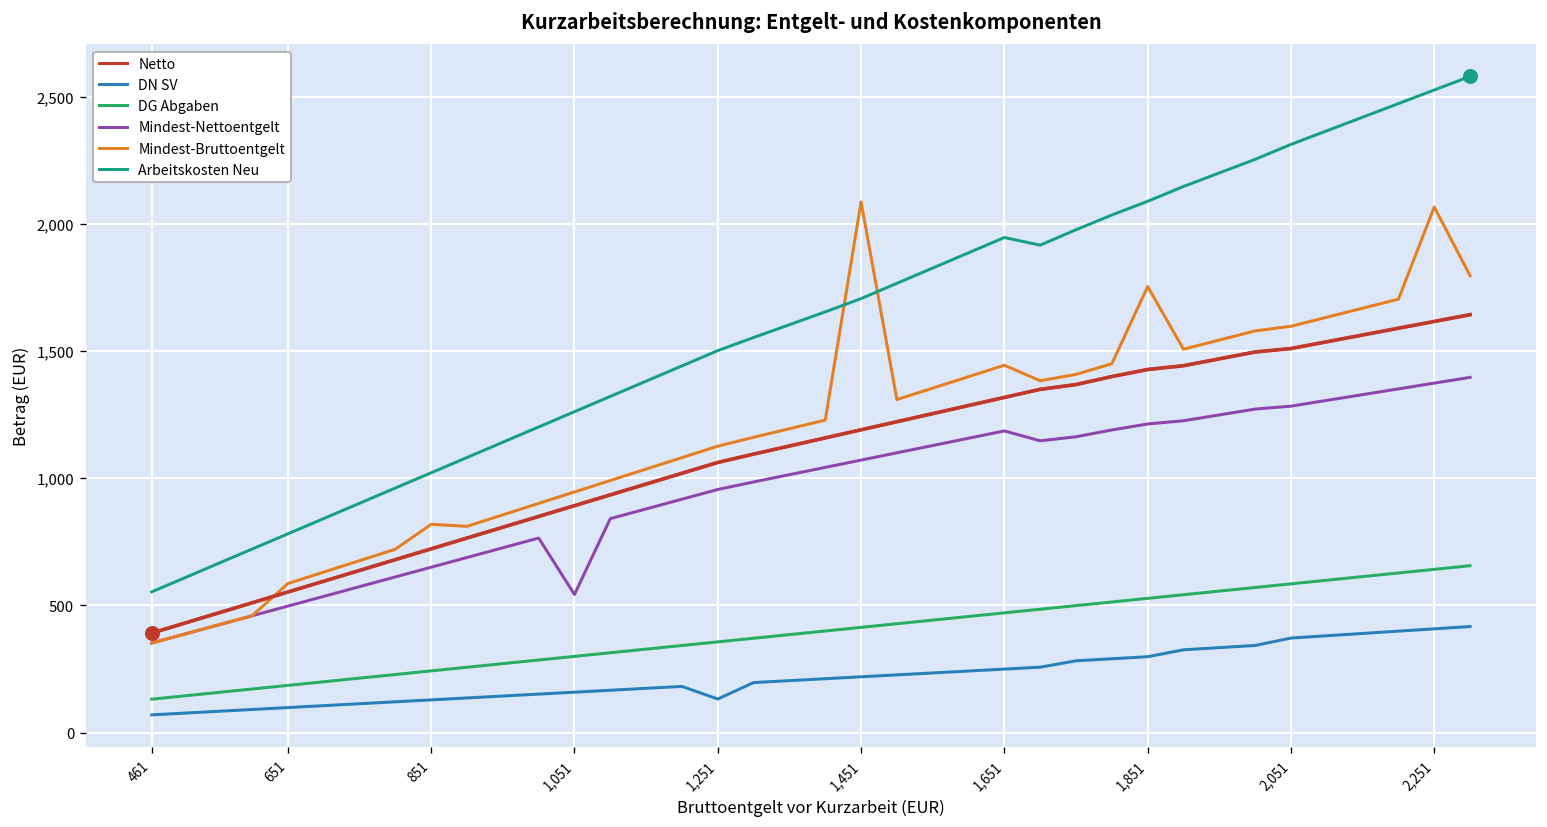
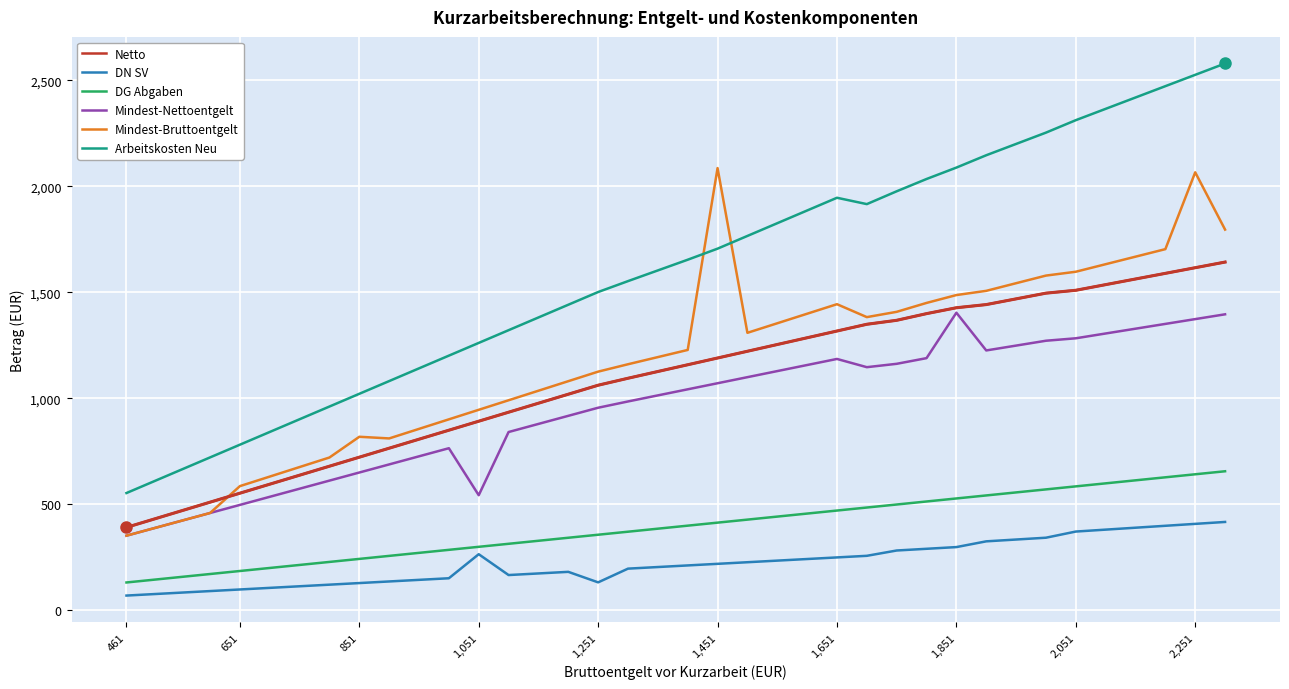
  {
    "DN SV": {
      "461": "70",
      "651": "100",
      "851": "130",
-     "1,051": "160",
+     "1,051": "260",
      "1,251": "130",
      "1,451": "220",
      "1,651": "250",
      "1,851": "300",
      "2,051": "370",
      "2,251": "410"
    },
    "Mindest-Nettoentgelt": {
      "651": "500",
      "851": "650",
      "1,051": "540",
      "1,251": "960",
      "1,451": "1,070",
      "1,651": "1,190",
-     "1,851": "1,210",
+     "1,851": "1,400",
      "2,051": "1,280",
      "2,251": "1,370"
    },
    "Mindest-Bruttoentgelt": {
      "651": "590",
      "851": "820",
      "1,051": "950",
      "1,251": "1,130",
      "1,451": "2,090",
      "1,651": "1,440",
-     "1,851": "1,750",
+     "1,851": "1,490",
      "2,051": "1,600",
      "2,251": "2,070"
    }
  }
